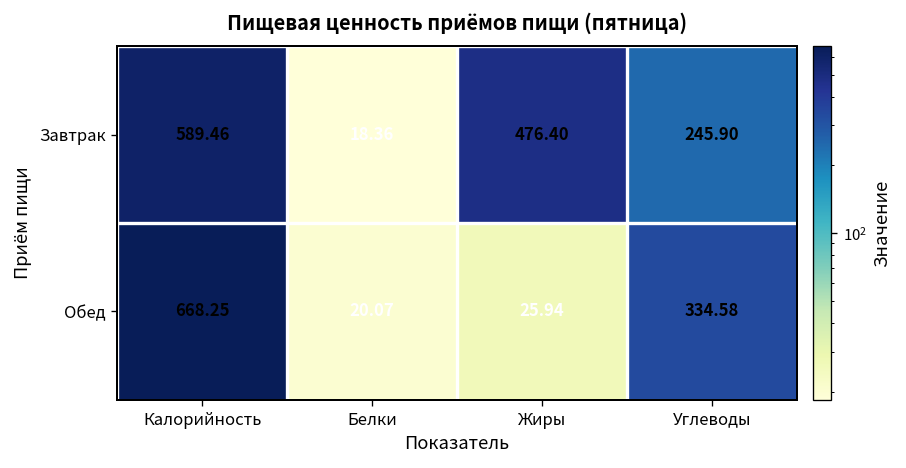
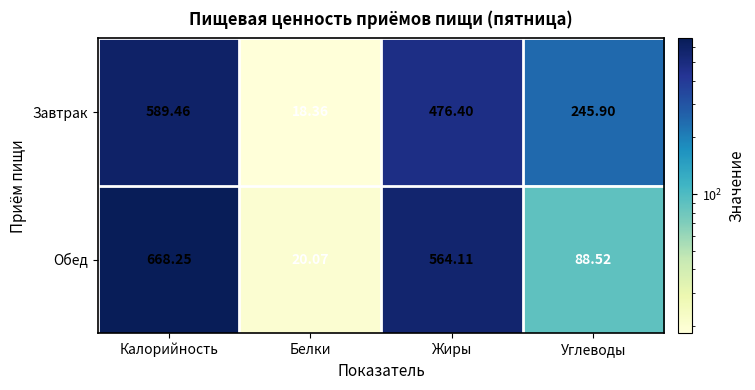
  {
    "Завтрак": {
      "Калорийность": 589.46,
      "Жиры": 476.40,
      "Углеводы": 245.90
    },
    "Обед": {
      "Калорийность": 668.25,
-     "Жиры": 25.94,
-     "Углеводы": 334.58
+     "Жиры": 564.11,
+     "Углеводы": 88.52
    }
  }
